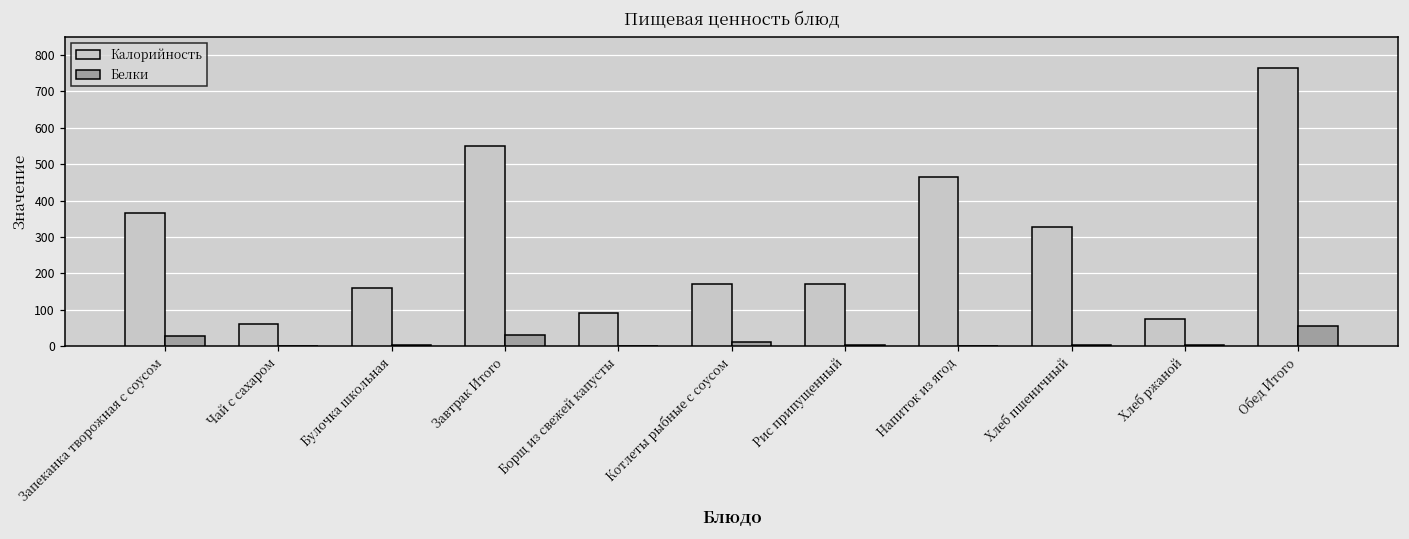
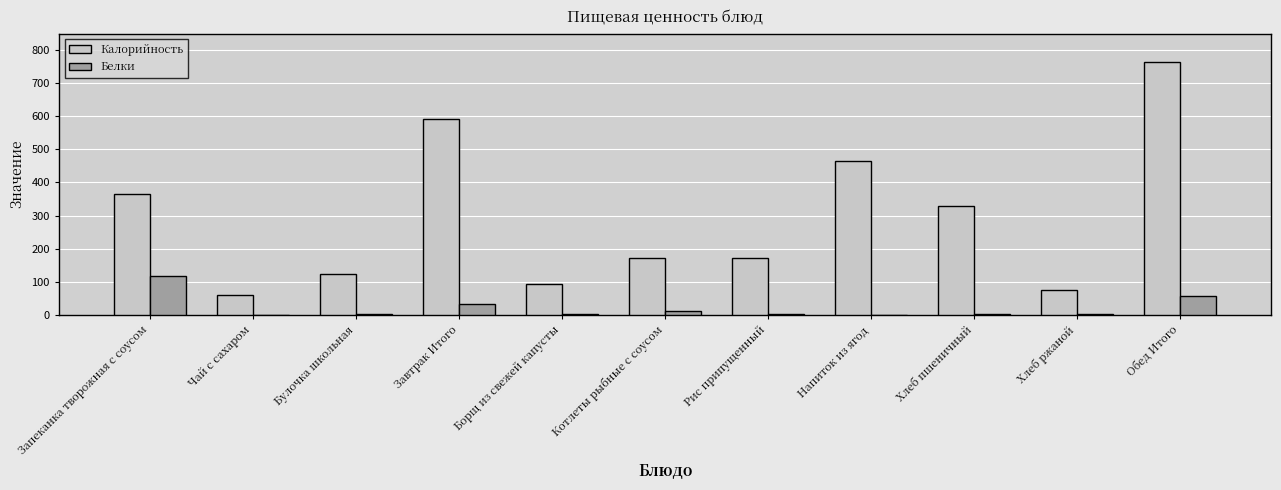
  {
    "Калорийность": {
      "Запеканка творожная с соусом": 370,
      "Чай с сахаром": 60,
-     "Булочка школьная": 160,
-     "Завтрак Итого": 550,
+     "Булочка школьная": 120,
+     "Завтрак Итого": 590,
      "Борщ из свежей капусты": 90,
      "Котлеты рыбные с соусом": 170,
      "Рис припущенный": 170,
      "Напиток из ягод": 470,
      "Хлеб пшеничный": 330,
      "Хлеб ржаной": 80,
      "Обед Итого": 770
    },
    "Белки": {
-     "Запеканка творожная с соусом": 30,
+     "Запеканка творожная с соусом": 120,
      "Завтрак Итого": 30,
      "Котлеты рыбные с соусом": 10,
      "Обед Итого": 60
    }
  }
